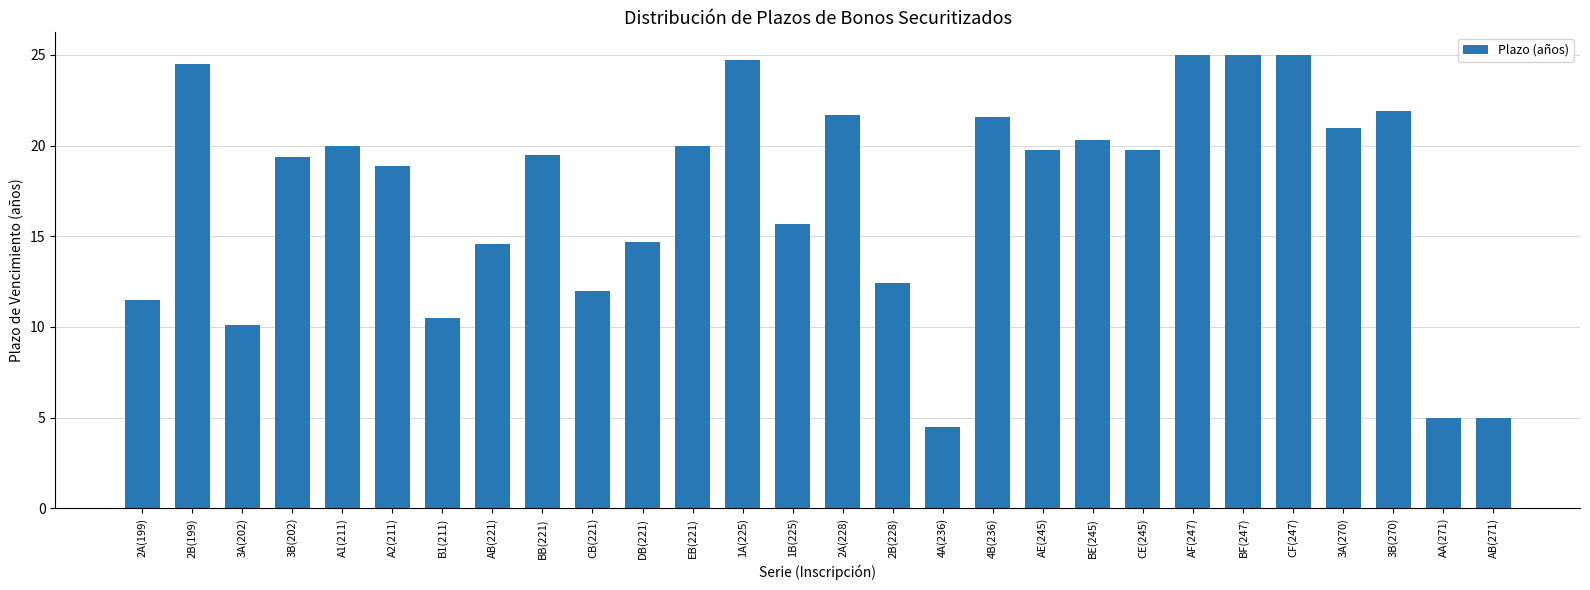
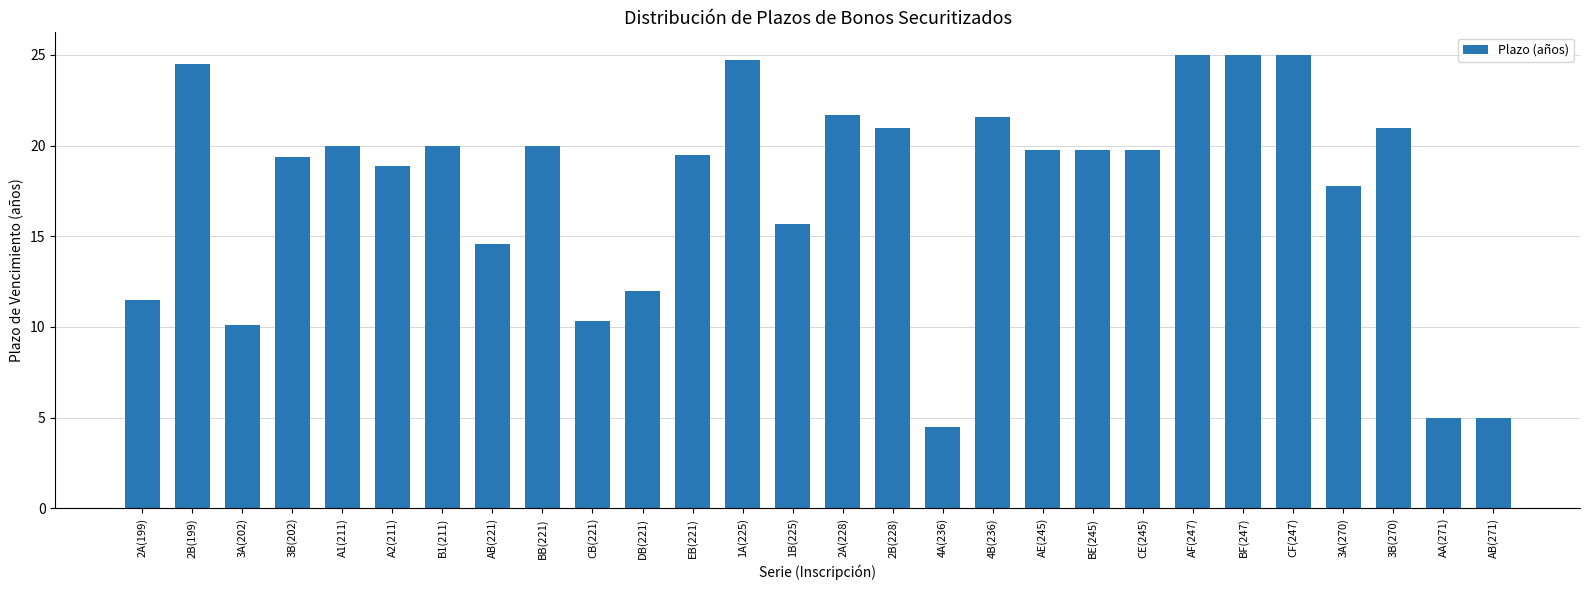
  {
    "2A(199)": 11.5,
    "2B(199)": 24.5,
    "3A(202)": 10.1,
    "3B(202)": 19.4,
    "A1(211)": 20.0,
    "A2(211)": 18.9,
-   "B1(211)": 10.5,
+   "B1(211)": 20.0,
    "AB(221)": 14.6,
-   "BB(221)": 19.5,
-   "CB(221)": 12.0,
-   "DB(221)": 14.7,
-   "EB(221)": 20.0,
+   "BB(221)": 20.0,
+   "CB(221)": 10.3,
+   "DB(221)": 12.0,
+   "EB(221)": 19.5,
    "1A(225)": 24.7,
    "1B(225)": 15.7,
    "2A(228)": 21.7,
-   "2B(228)": 12.4,
+   "2B(228)": 21.0,
    "4A(236)": 4.5,
    "4B(236)": 21.6,
    "AE(245)": 19.8,
-   "BE(245)": 20.3,
+   "BE(245)": 19.8,
    "CE(245)": 19.8,
    "AF(247)": 25.0,
    "BF(247)": 25.0,
    "CF(247)": 25.0,
-   "3A(270)": 21.0,
-   "3B(270)": 21.9,
+   "3A(270)": 17.8,
+   "3B(270)": 21.0,
    "AA(271)": 5.0,
    "AB(271)": 5.0
  }
